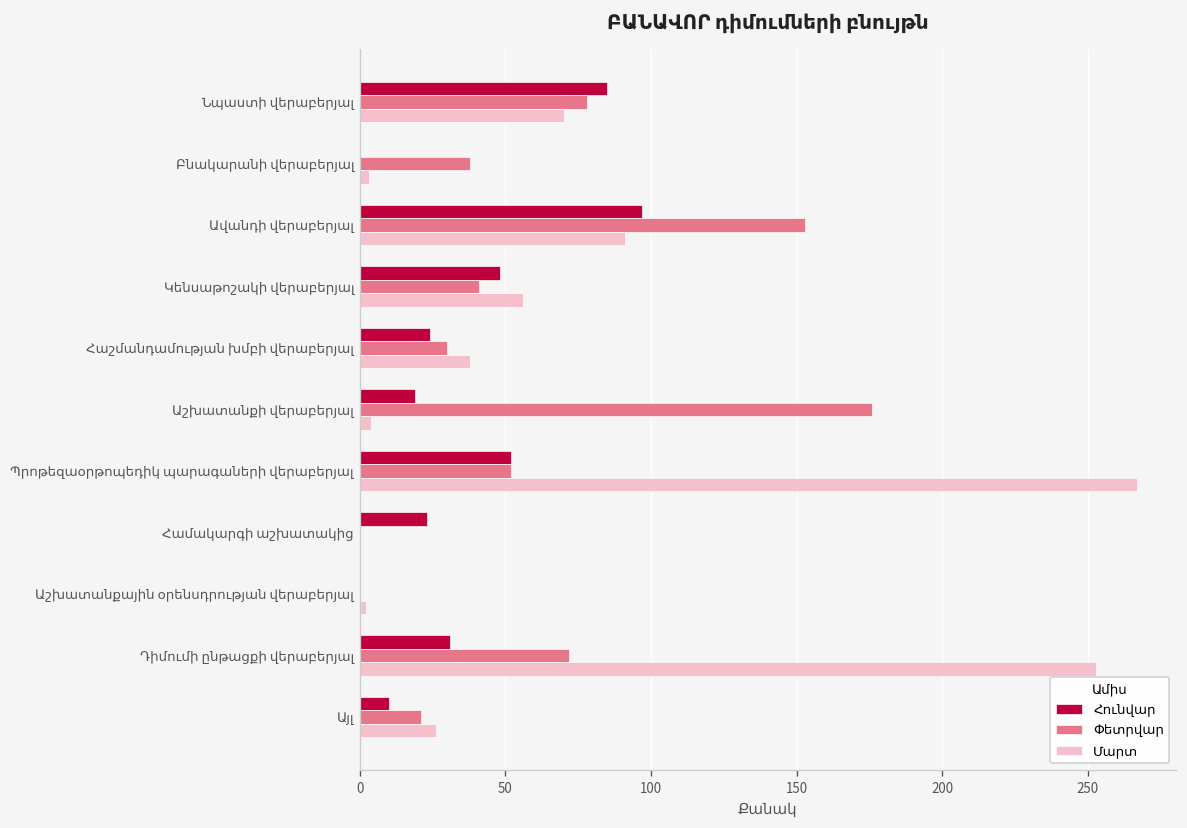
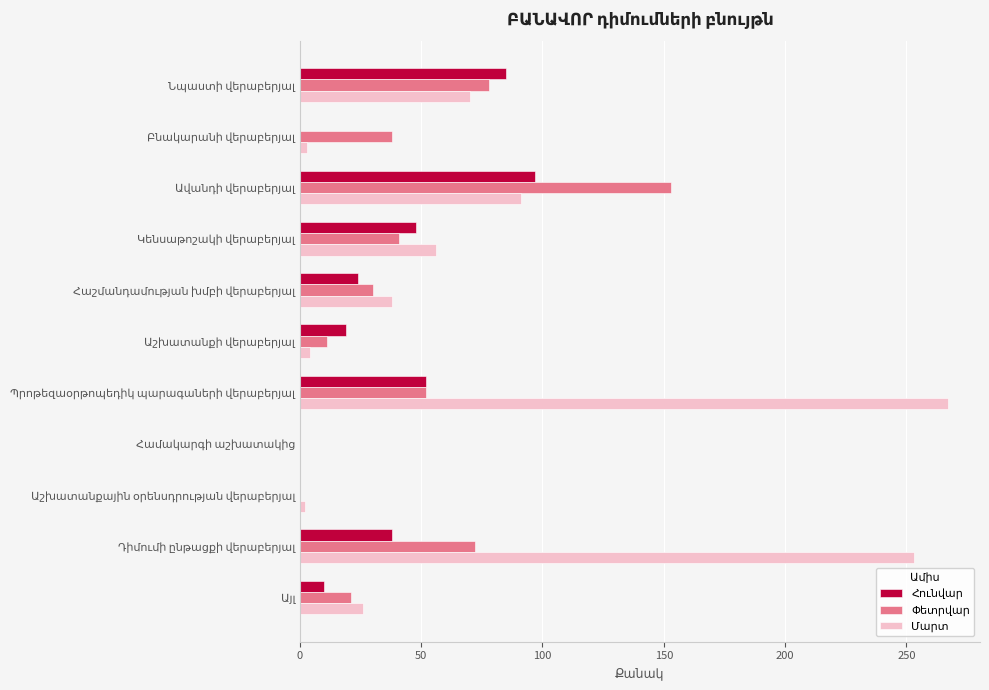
  {
    "Հունվար": {
      "Նպաստի վերաբերյալ": 85,
      "Բնակարանի վերաբերյալ": 0,
      "Ավանդի վերաբերյալ": 97,
      "Կենսաթոշակի վերաբերյալ": 48,
      "Հաշմանդամության խմբի վերաբերյալ": 24,
      "Աշխատանքի վերաբերյալ": 19,
      "Պրոթեզաօրթոպեդիկ պարագաների վերաբերյալ": 52,
-     "Համակարգի աշխատակից": 23,
+     "Համակարգի աշխատակից": 0,
      "Աշխատանքային օրենսդրության վերաբերյալ": 0,
-     "Դիմումի ընթացքի վերաբերյալ": 31,
+     "Դիմումի ընթացքի վերաբերյալ": 38,
      "Այլ": 10
    },
    "Փետրվար": {
      "Նպաստի վերաբերյալ": 78,
      "Բնակարանի վերաբերյալ": 38,
      "Ավանդի վերաբերյալ": 153,
      "Կենսաթոշակի վերաբերյալ": 41,
      "Հաշմանդամության խմբի վերաբերյալ": 30,
-     "Աշխատանքի վերաբերյալ": 176,
+     "Աշխատանքի վերաբերյալ": 11,
      "Պրոթեզաօրթոպեդիկ պարագաների վերաբերյալ": 52,
      "Համակարգի աշխատակից": 0,
      "Աշխատանքային օրենսդրության վերաբերյալ": 0,
      "Դիմումի ընթացքի վերաբերյալ": 72,
      "Այլ": 21
    },
    "Մարտ": {
      "Նպաստի վերաբերյալ": 70,
      "Բնակարանի վերաբերյալ": 3,
      "Ավանդի վերաբերյալ": 91,
      "Կենսաթոշակի վերաբերյալ": 56,
      "Հաշմանդամության խմբի վերաբերյալ": 38,
      "Աշխատանքի վերաբերյալ": 4,
      "Պրոթեզաօրթոպեդիկ պարագաների վերաբերյալ": 267,
      "Համակարգի աշխատակից": 0,
      "Աշխատանքային օրենսդրության վերաբերյալ": 2,
      "Դիմումի ընթացքի վերաբերյալ": 253,
      "Այլ": 26
    }
  }
